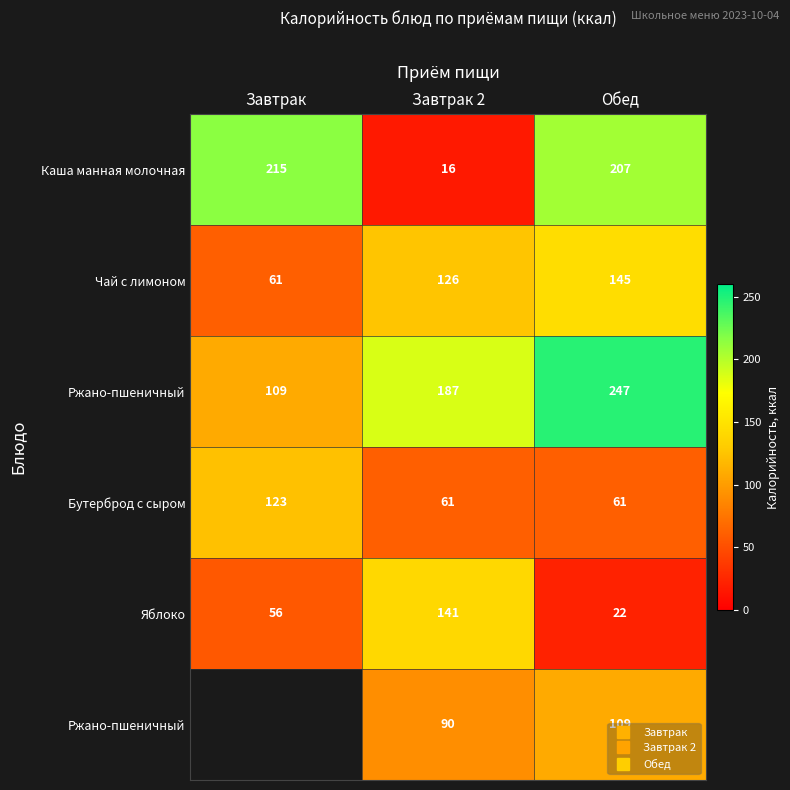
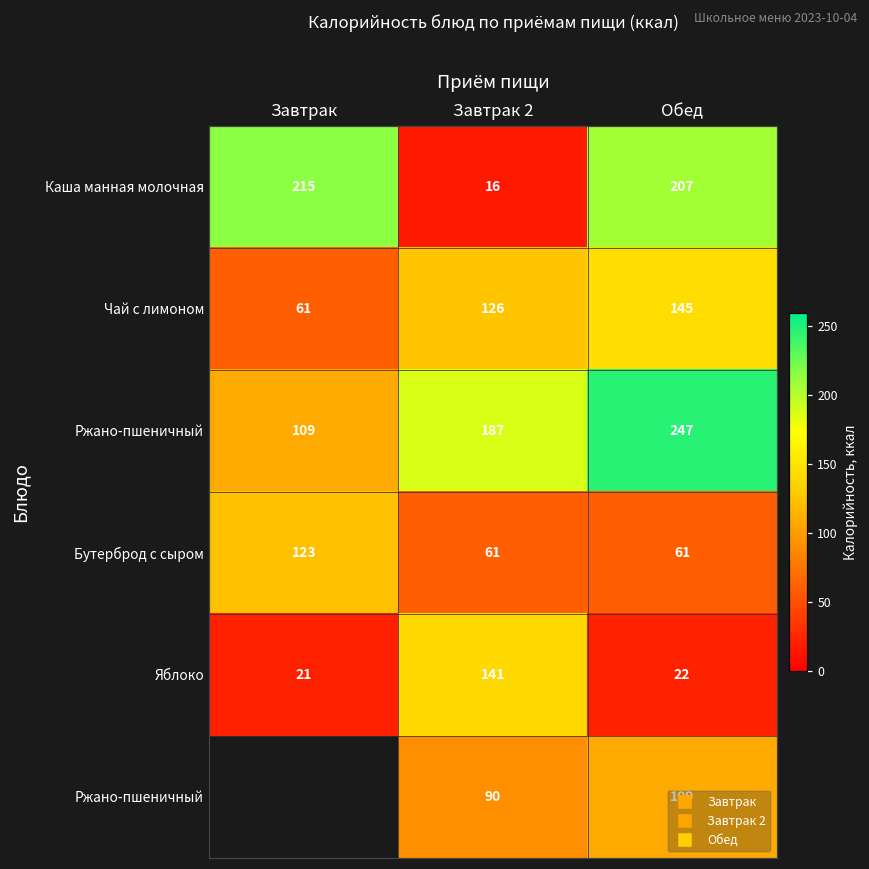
  {
    "Каша манная молочная": {
      "Завтрак": 215,
      "Завтрак 2": 16,
      "Обед": 207
    },
    "Чай с лимоном": {
      "Завтрак": 61,
      "Завтрак 2": 126,
      "Обед": 145
    },
    "Ржано-пшеничный": {
      "Завтрак": 109
    },
    "Бутерброд с сыром": {
      "Завтрак": 123,
      "Завтрак 2": 61,
      "Обед": 61
    },
    "Яблоко": {
-     "Завтрак": 56,
+     "Завтрак": 21,
      "Завтрак 2": 141,
      "Обед": 22
    }
  }
